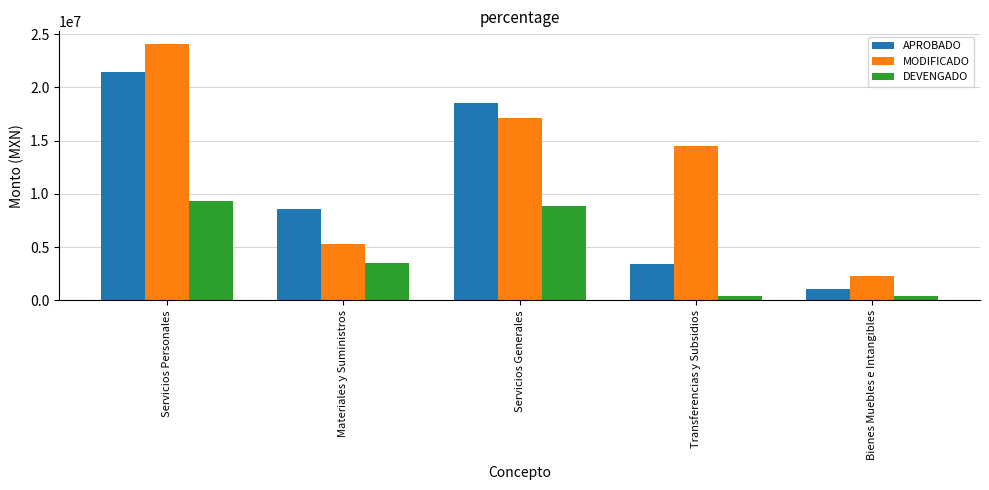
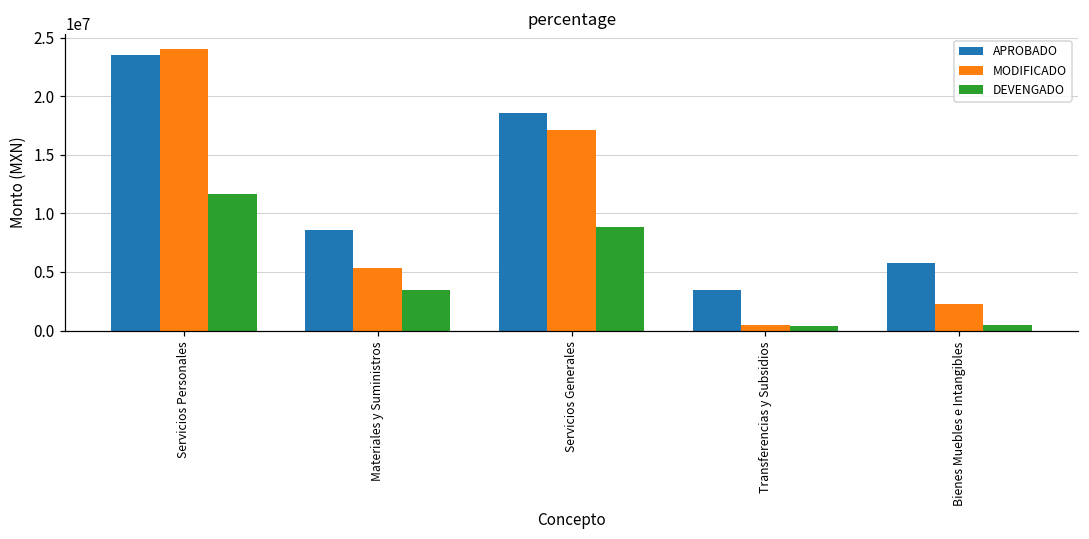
  {
    "APROBADO": {
-     "Servicios Personales": 21400000,
+     "Servicios Personales": 23500000,
      "Materiales y Suministros": 8600000,
      "Servicios Generales": 18600000,
      "Transferencias y Subsidios": 3500000,
-     "Bienes Muebles e Intangibles": 1100000
+     "Bienes Muebles e Intangibles": 5700000
    },
    "MODIFICADO": {
      "Servicios Personales": 24100000,
      "Materiales y Suministros": 5300000,
      "Servicios Generales": 17100000,
-     "Transferencias y Subsidios": 14500000,
+     "Transferencias y Subsidios": 500000,
      "Bienes Muebles e Intangibles": 2300000
    },
    "DEVENGADO": {
-     "Servicios Personales": 9300000,
+     "Servicios Personales": 11600000,
      "Materiales y Suministros": 3500000,
      "Servicios Generales": 8800000,
      "Transferencias y Subsidios": 400000,
      "Bienes Muebles e Intangibles": 400000
    }
  }
